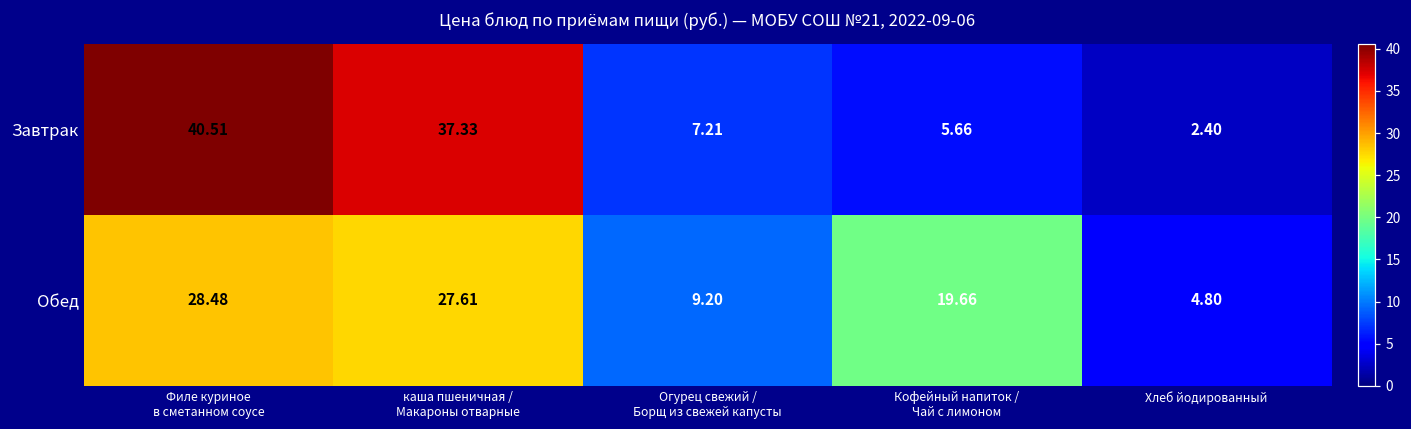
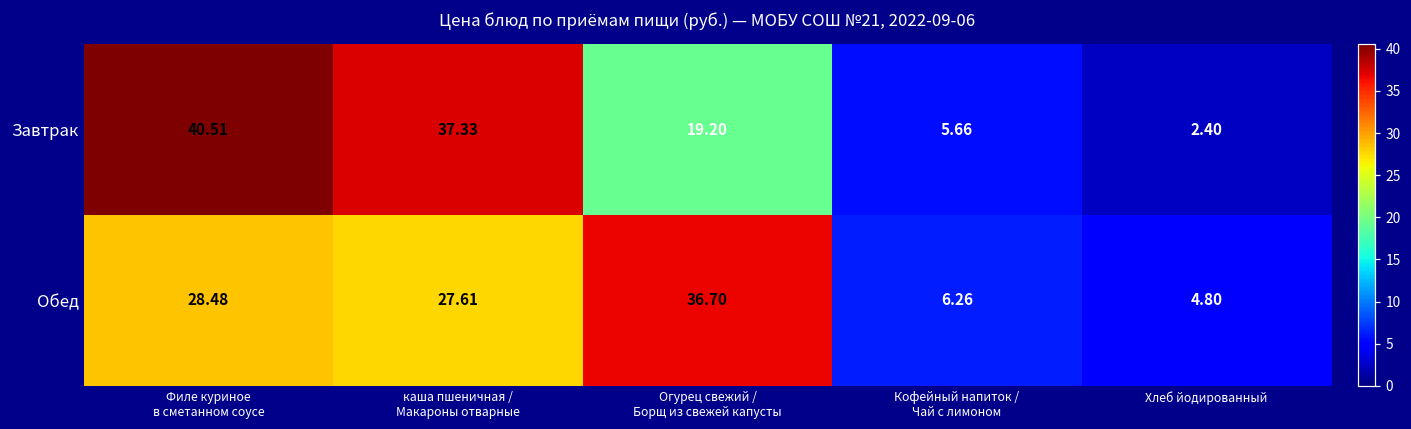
  {
    "Завтрак": {
      "Филе куриное в сметанном соусе": 40.51,
      "каша пшеничная / Макароны отварные": 37.33,
-     "Огурец свежий / Борщ из свежей капусты": 7.21,
+     "Огурец свежий / Борщ из свежей капусты": 19.20,
      "Кофейный напиток / Чай с лимоном": 5.66,
      "Хлеб йодированный": 2.40
    },
    "Обед": {
      "Филе куриное в сметанном соусе": 28.48,
      "каша пшеничная / Макароны отварные": 27.61,
-     "Огурец свежий / Борщ из свежей капусты": 9.20,
-     "Кофейный напиток / Чай с лимоном": 19.66,
+     "Огурец свежий / Борщ из свежей капусты": 36.70,
+     "Кофейный напиток / Чай с лимоном": 6.26,
      "Хлеб йодированный": 4.80
    }
  }
